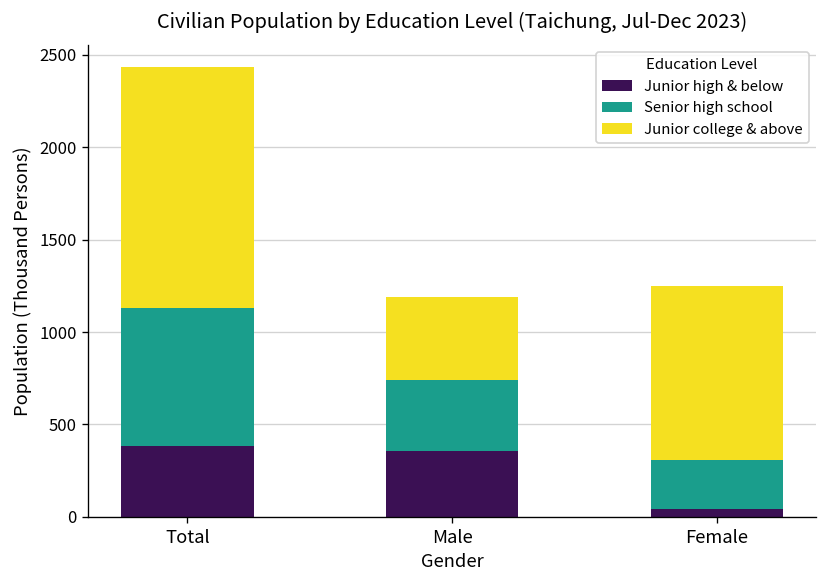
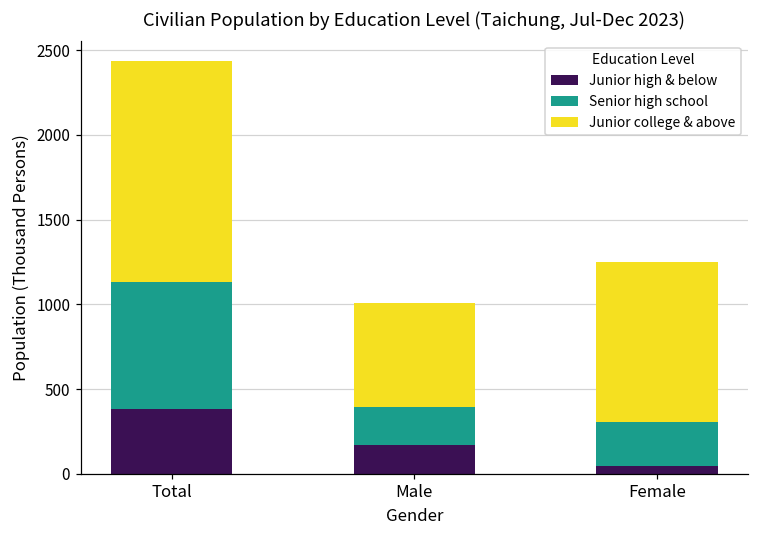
  {
    "Junior high & below": {
      "Total": 380,
-     "Male": 360,
+     "Male": 170,
      "Female": 50
    },
    "Senior high school": {
      "Total": 750,
-     "Male": 380,
+     "Male": 230,
      "Female": 260
    },
    "Junior college & above": {
      "Total": 1300,
-     "Male": 450,
+     "Male": 610,
      "Female": 940
    }
  }
